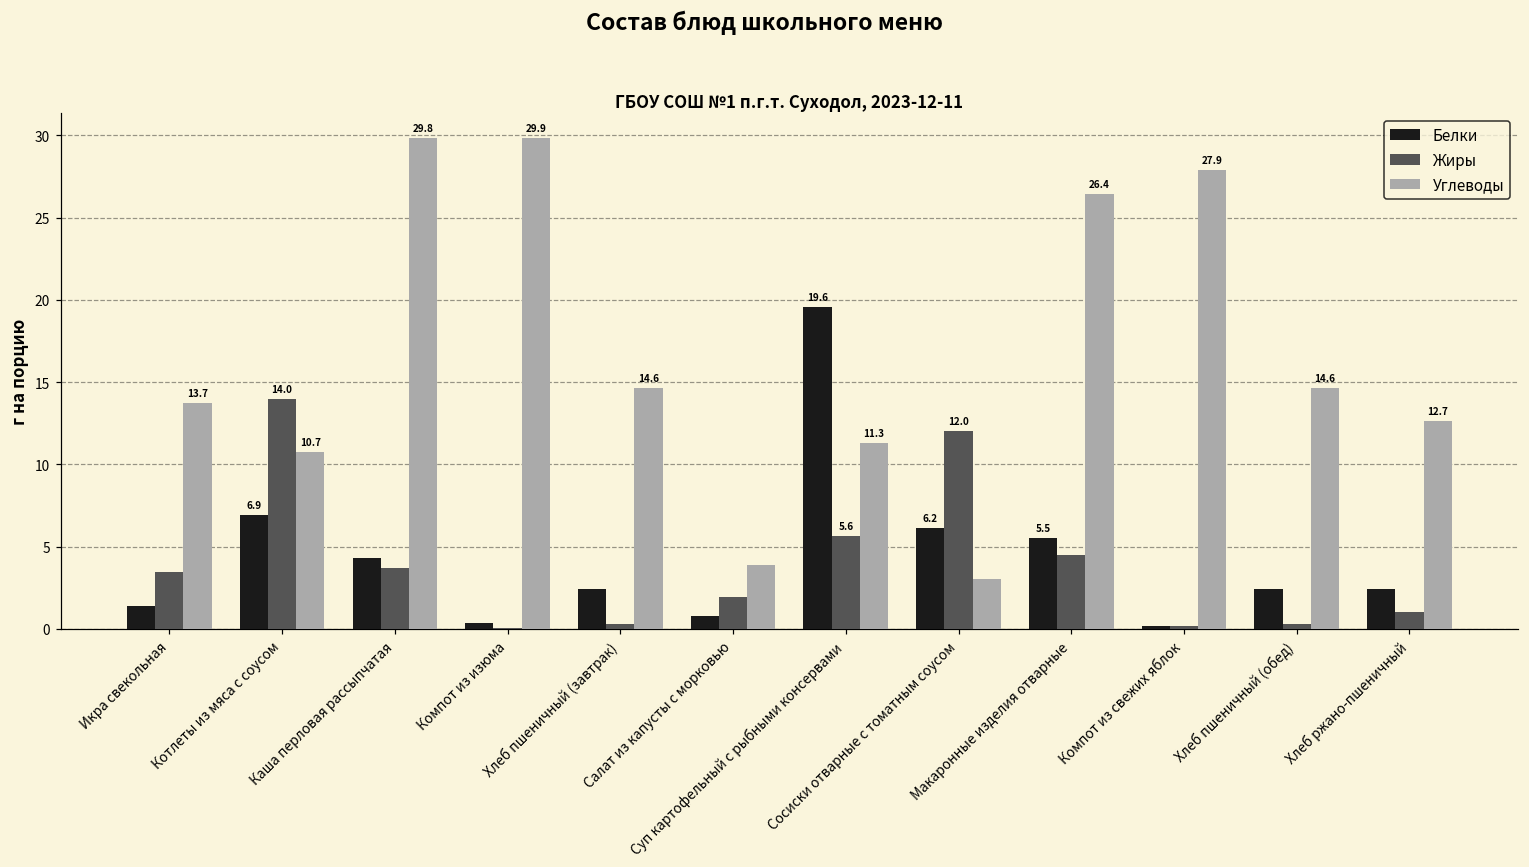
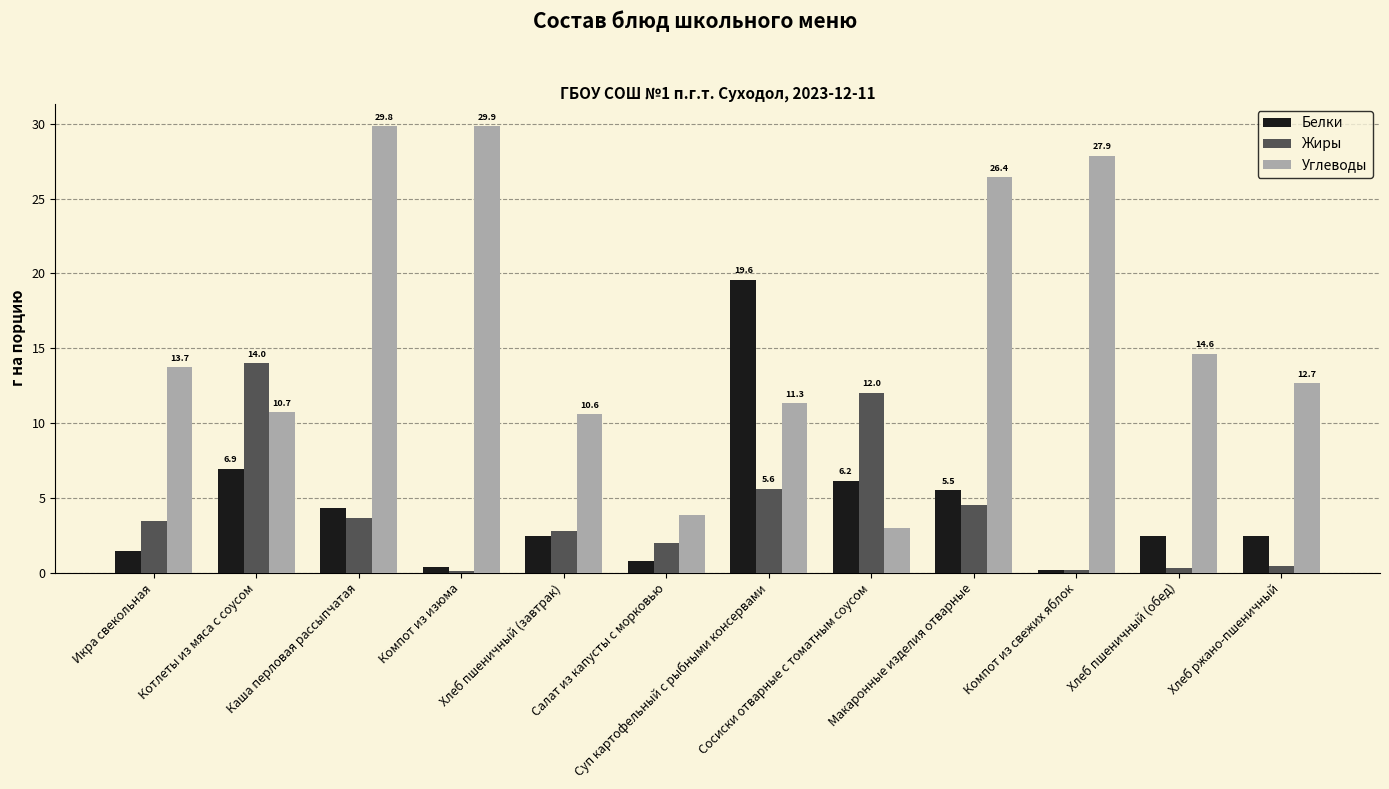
  {
    "Белки": {
      "Котлеты из мяса с соусом": 6.9,
      "Суп картофельный с рыбными консервами": 19.6,
      "Сосиски отварные с томатным соусом": 6.2,
      "Макаронные изделия отварные": 5.5
    },
    "Жиры": {
      "Икра свекольная": 3.5,
      "Каша перловая рассыпчатая": 3.7,
-     "Хлеб пшеничный (завтрак)": 0.3,
+     "Хлеб пшеничный (завтрак)": 2.8,
      "Салат из капусты с морковью": 2.0,
      "Макаронные изделия отварные": 4.5,
      "Хлеб пшеничный (обед)": 0.3,
-     "Хлеб ржано-пшеничный": 1.0
+     "Хлеб ржано-пшеничный": 0.4
    },
    "Углеводы": {
      "Икра свекольная": 13.7,
      "Котлеты из мяса с соусом": 10.7,
      "Каша перловая рассыпчатая": 29.8,
      "Компот из изюма": 29.9,
-     "Хлеб пшеничный (завтрак)": 14.6,
+     "Хлеб пшеничный (завтрак)": 10.6,
      "Суп картофельный с рыбными консервами": 11.3,
      "Макаронные изделия отварные": 26.4,
      "Компот из свежих яблок": 27.9,
      "Хлеб пшеничный (обед)": 14.6,
      "Хлеб ржано-пшеничный": 12.7
    }
  }
